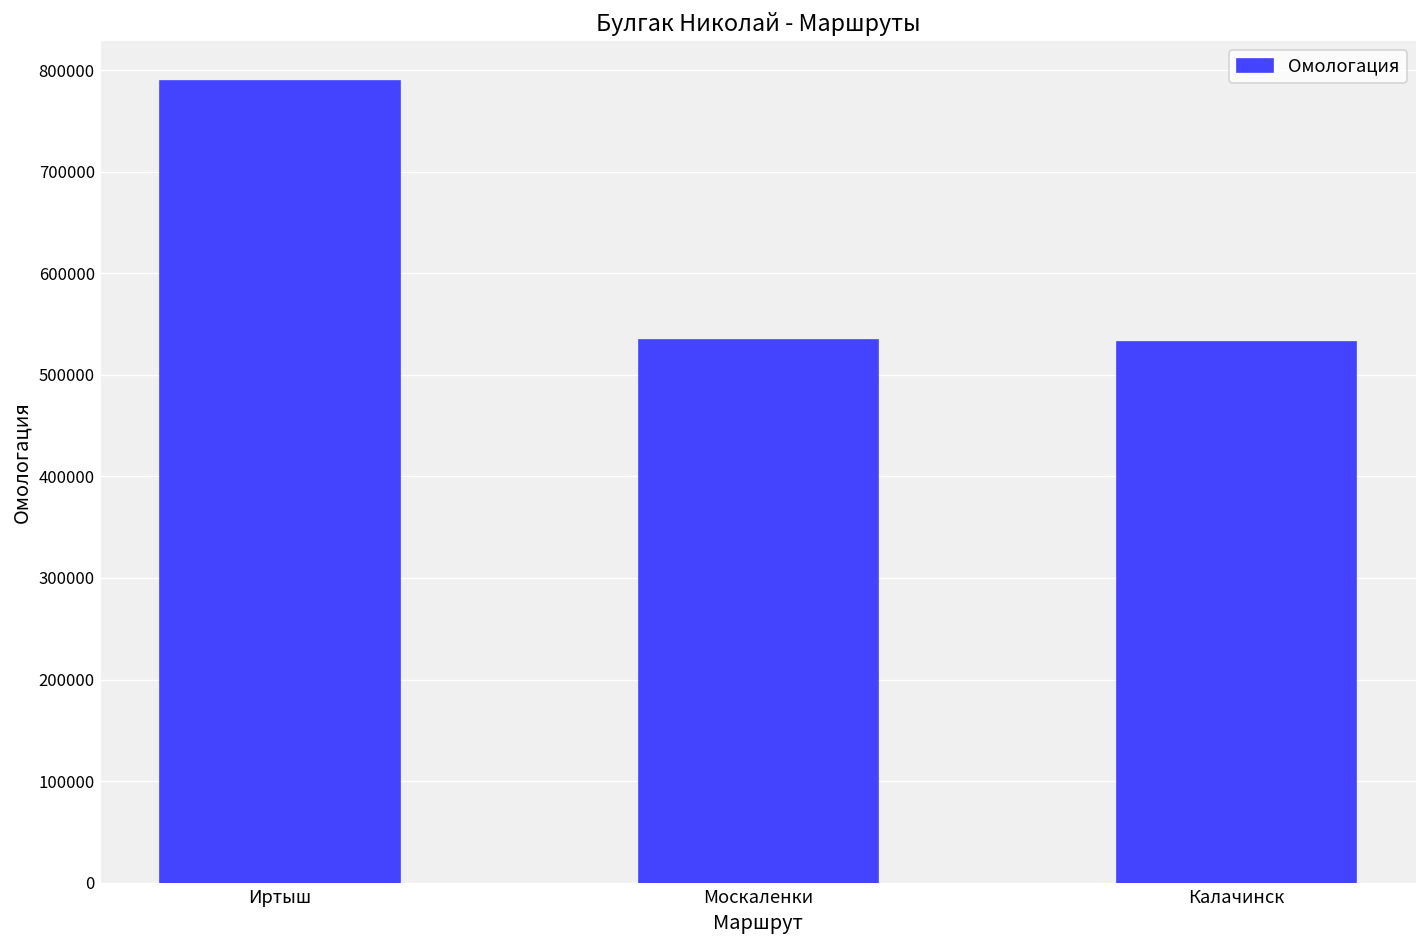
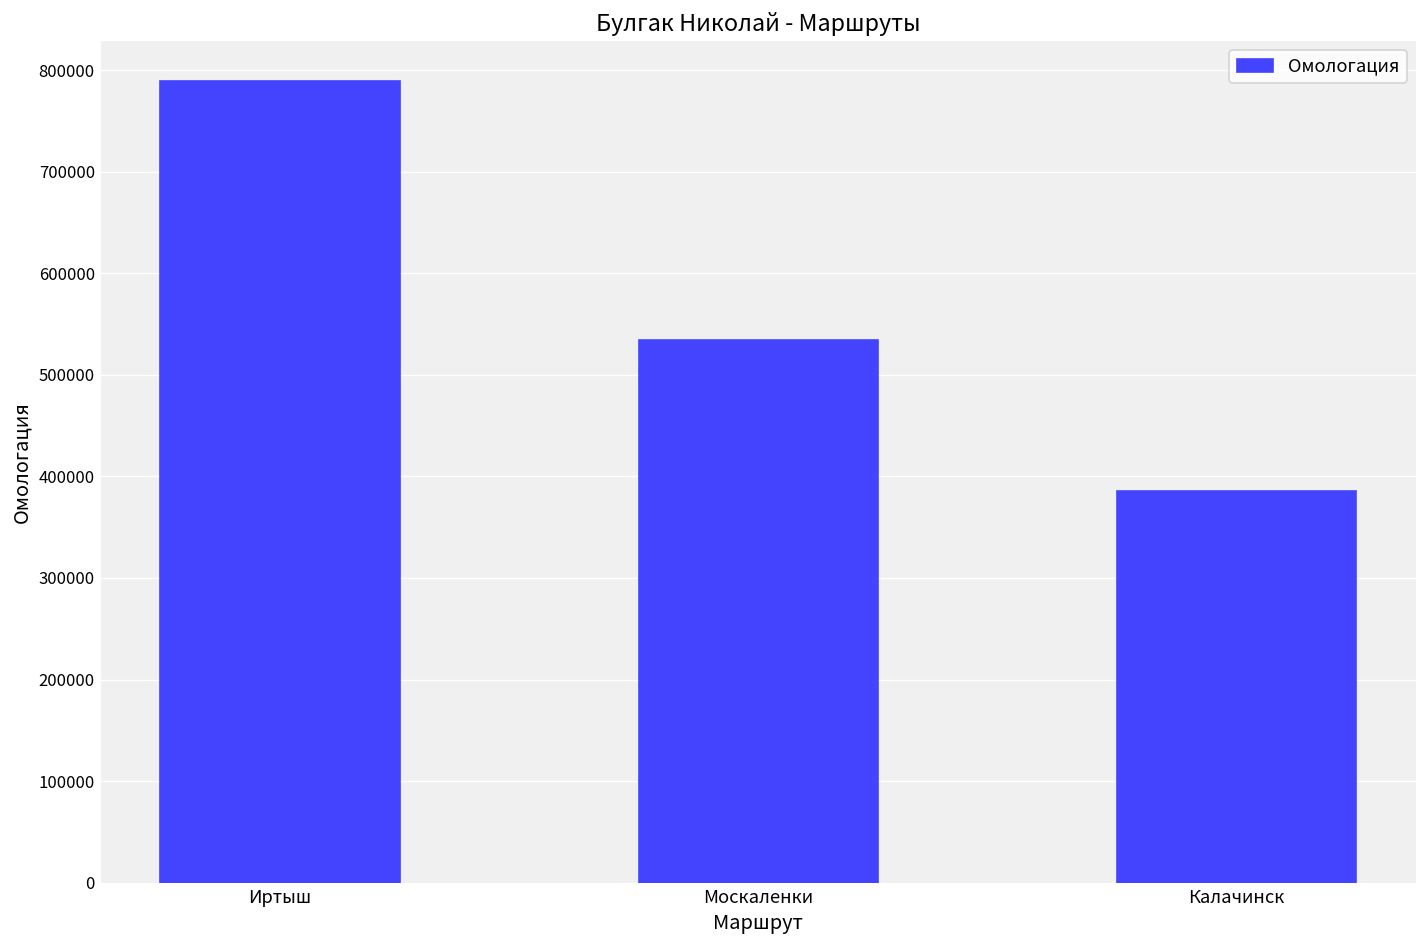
  {
    "Иртыш": 790000,
    "Москаленки": 530000,
-   "Калачинск": 530000
+   "Калачинск": 390000
  }
